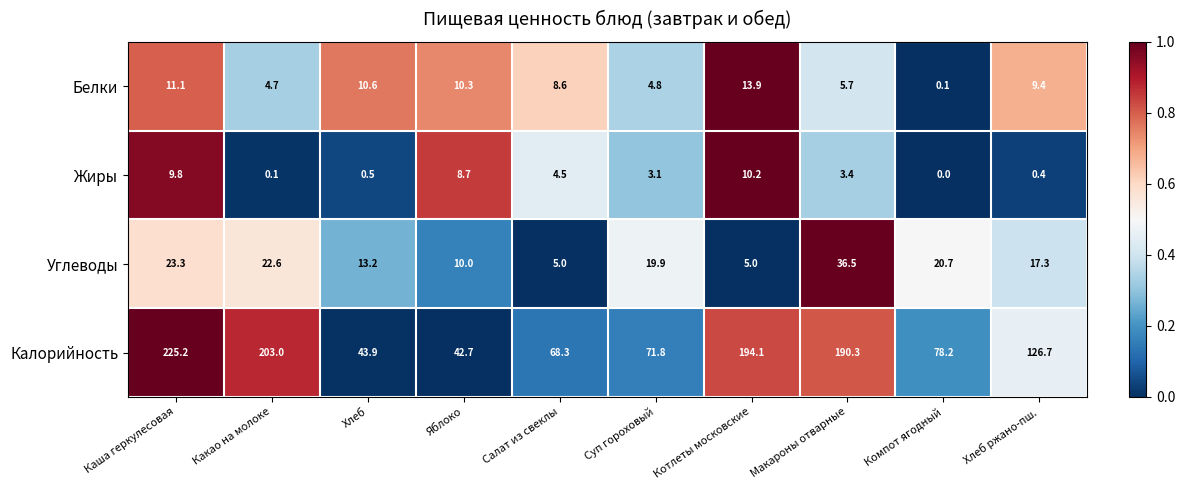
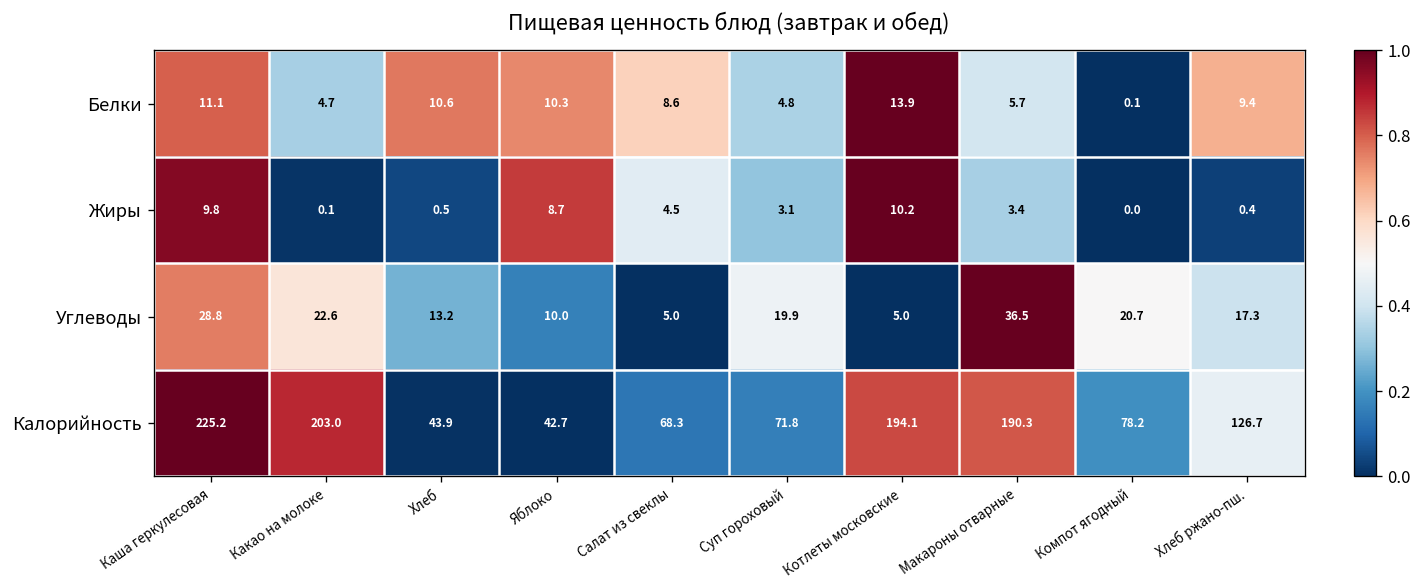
  {
    "Белки": {
      "Каша геркулесовая": 11.1,
      "Какао на молоке": 4.7,
      "Хлеб": 10.6,
      "Яблоко": 10.3,
      "Салат из свеклы": 8.6,
      "Суп гороховый": 4.8,
      "Котлеты московские": 13.9,
      "Макароны отварные": 5.7,
      "Компот ягодный": 0.1,
      "Хлеб ржано-пш.": 9.4
    },
    "Жиры": {
      "Каша геркулесовая": 9.8,
      "Какао на молоке": 0.1,
      "Хлеб": 0.5,
      "Яблоко": 8.7,
      "Салат из свеклы": 4.5,
      "Суп гороховый": 3.1,
      "Котлеты московские": 10.2,
      "Макароны отварные": 3.4,
      "Компот ягодный": 0.0,
      "Хлеб ржано-пш.": 0.4
    },
    "Углеводы": {
-     "Каша геркулесовая": 23.3,
+     "Каша геркулесовая": 28.8,
      "Какао на молоке": 22.6,
      "Хлеб": 13.2,
      "Яблоко": 10.0,
      "Салат из свеклы": 5.0,
      "Суп гороховый": 19.9,
      "Котлеты московские": 5.0,
      "Макароны отварные": 36.5,
      "Компот ягодный": 20.7,
      "Хлеб ржано-пш.": 17.3
    },
    "Калорийность": {
      "Каша геркулесовая": 225.2,
      "Какао на молоке": 203.0,
      "Хлеб": 43.9,
      "Яблоко": 42.7,
      "Салат из свеклы": 68.3,
      "Суп гороховый": 71.8,
      "Котлеты московские": 194.1,
      "Макароны отварные": 190.3,
      "Компот ягодный": 78.2,
      "Хлеб ржано-пш.": 126.7
    }
  }
